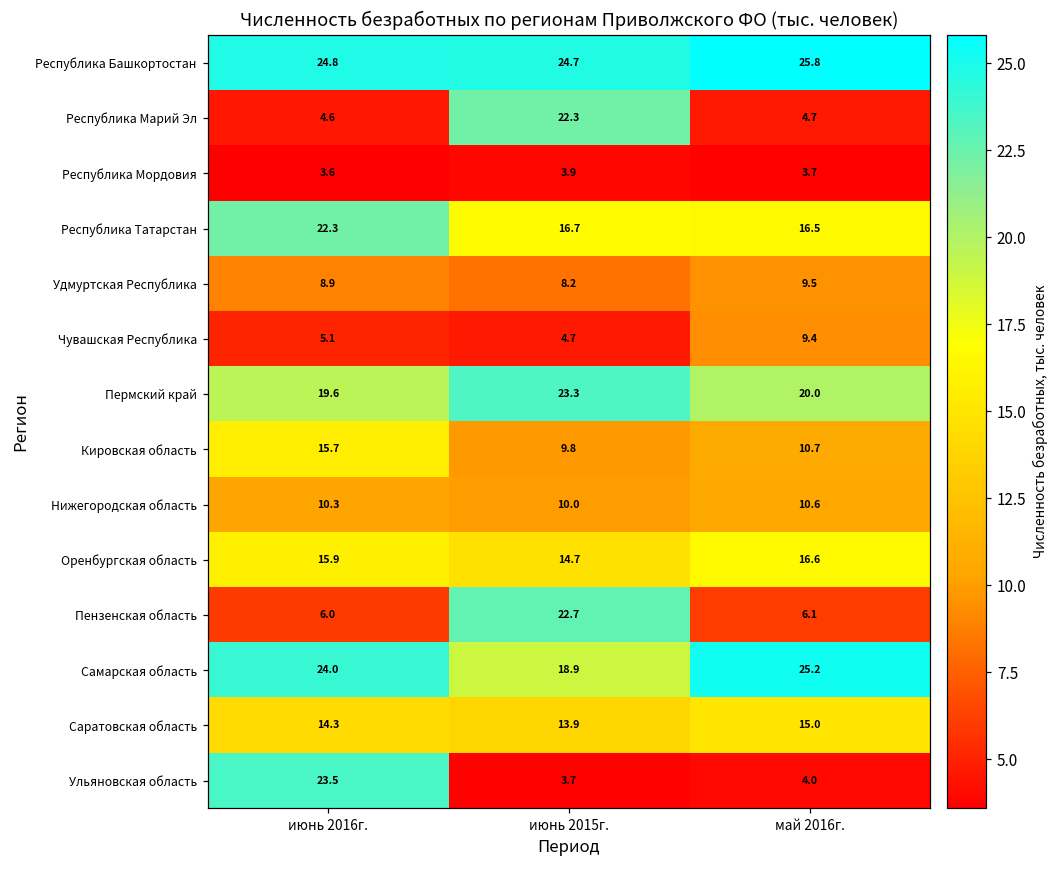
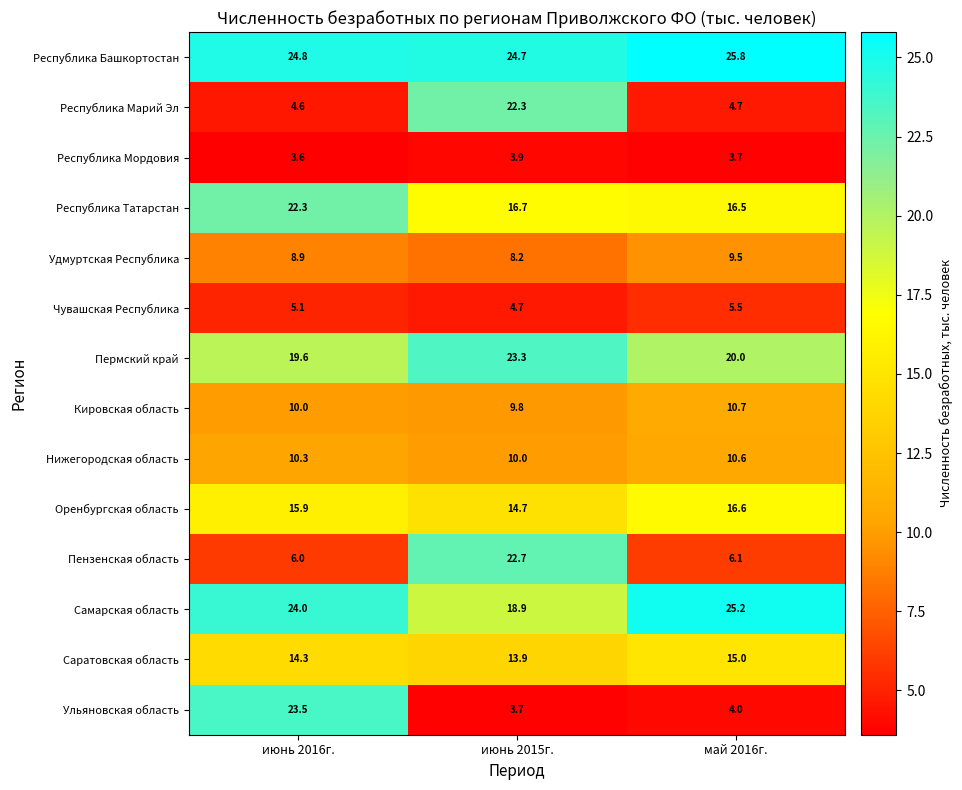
  {
    "Республика Башкортостан": {
      "июнь 2016г.": 24.8,
      "июнь 2015г.": 24.7,
      "май 2016г.": 25.8
    },
    "Республика Марий Эл": {
      "июнь 2016г.": 4.6,
      "июнь 2015г.": 22.3,
      "май 2016г.": 4.7
    },
    "Республика Мордовия": {
      "июнь 2016г.": 3.6,
      "июнь 2015г.": 3.9,
      "май 2016г.": 3.7
    },
    "Республика Татарстан": {
      "июнь 2016г.": 22.3,
      "июнь 2015г.": 16.7,
      "май 2016г.": 16.5
    },
    "Удмуртская Республика": {
      "июнь 2016г.": 8.9,
      "июнь 2015г.": 8.2,
      "май 2016г.": 9.5
    },
    "Чувашская Республика": {
      "июнь 2016г.": 5.1,
      "июнь 2015г.": 4.7,
-     "май 2016г.": 9.4
+     "май 2016г.": 5.5
    },
    "Пермский край": {
      "июнь 2016г.": 19.6,
      "июнь 2015г.": 23.3,
      "май 2016г.": 20.0
    },
    "Кировская область": {
-     "июнь 2016г.": 15.7,
+     "июнь 2016г.": 10.0,
      "июнь 2015г.": 9.8,
      "май 2016г.": 10.7
    },
    "Нижегородская область": {
      "июнь 2016г.": 10.3,
      "июнь 2015г.": 10.0,
      "май 2016г.": 10.6
    },
    "Оренбургская область": {
      "июнь 2016г.": 15.9,
      "июнь 2015г.": 14.7,
      "май 2016г.": 16.6
    },
    "Пензенская область": {
      "июнь 2016г.": 6.0,
      "июнь 2015г.": 22.7,
      "май 2016г.": 6.1
    },
    "Самарская область": {
      "июнь 2016г.": 24.0,
      "июнь 2015г.": 18.9,
      "май 2016г.": 25.2
    },
    "Саратовская область": {
      "июнь 2016г.": 14.3,
      "июнь 2015г.": 13.9,
      "май 2016г.": 15.0
    },
    "Ульяновская область": {
      "июнь 2016г.": 23.5,
      "июнь 2015г.": 3.7,
      "май 2016г.": 4.0
    }
  }
